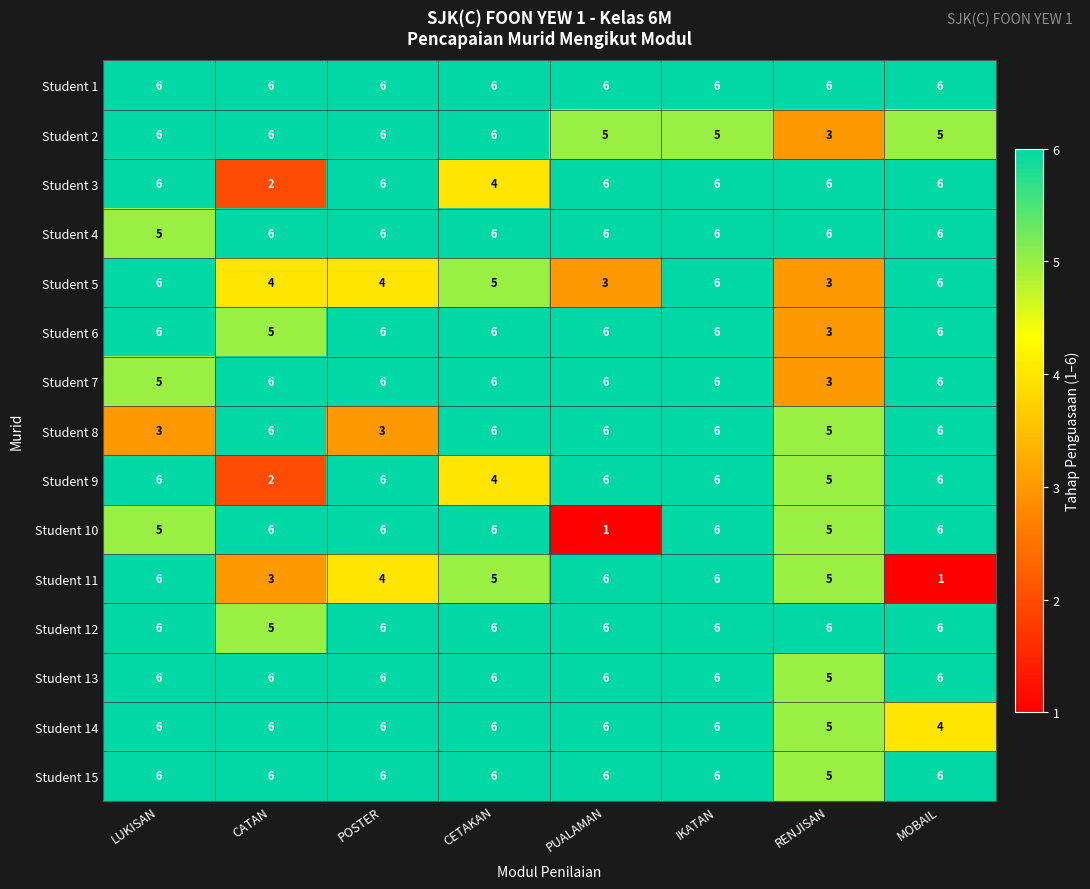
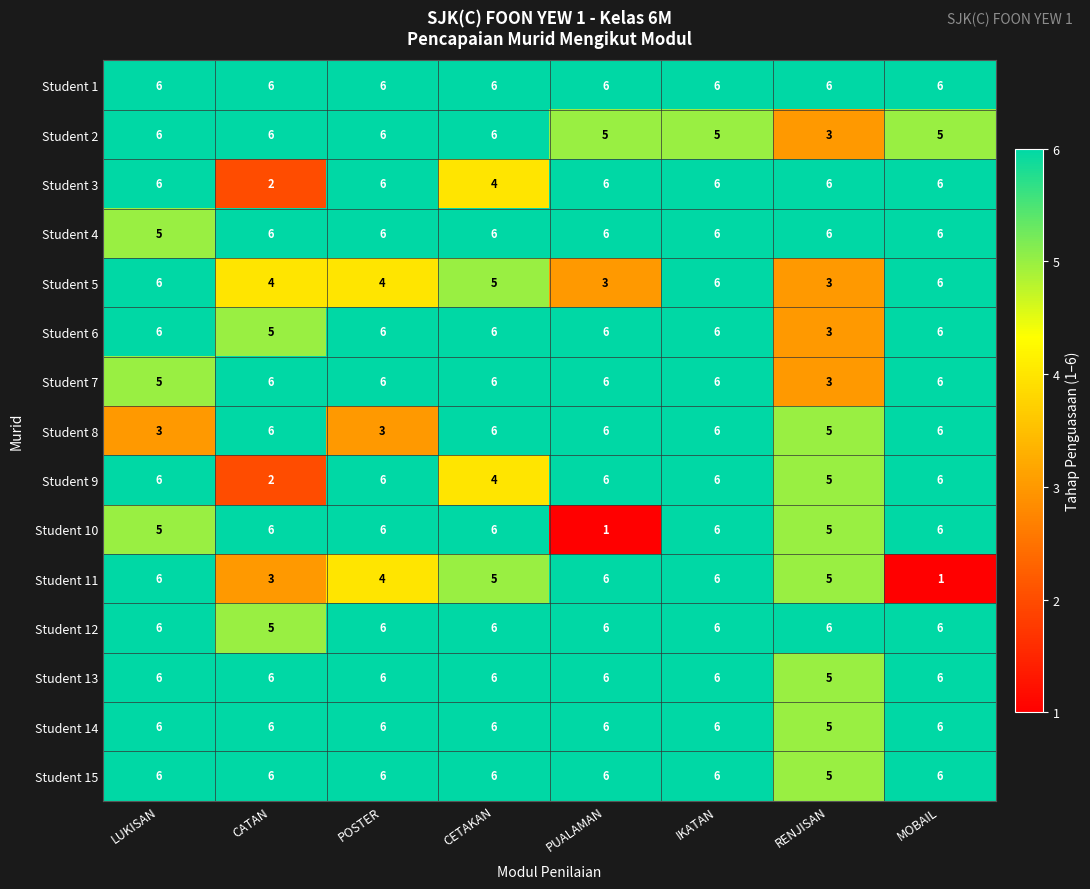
  {
    "Student 1": {
      "LUKISAN": 6,
      "CATAN": 6,
      "POSTER": 6,
      "CETAKAN": 6,
      "PUALAMAN": 6,
      "IKATAN": 6,
      "RENJISAN": 6,
      "MOBAIL": 6
    },
    "Student 2": {
      "LUKISAN": 6,
      "CATAN": 6,
      "POSTER": 6,
      "CETAKAN": 6,
      "PUALAMAN": 5,
      "IKATAN": 5,
      "RENJISAN": 3,
      "MOBAIL": 5
    },
    "Student 3": {
      "LUKISAN": 6,
      "CATAN": 2,
      "POSTER": 6,
      "CETAKAN": 4,
      "PUALAMAN": 6,
      "IKATAN": 6,
      "RENJISAN": 6,
      "MOBAIL": 6
    },
    "Student 4": {
      "LUKISAN": 5,
      "CATAN": 6,
      "POSTER": 6,
      "CETAKAN": 6,
      "PUALAMAN": 6,
      "IKATAN": 6,
      "RENJISAN": 6,
      "MOBAIL": 6
    },
    "Student 5": {
      "LUKISAN": 6,
      "CATAN": 4,
      "POSTER": 4,
      "CETAKAN": 5,
      "PUALAMAN": 3,
      "IKATAN": 6,
      "RENJISAN": 3,
      "MOBAIL": 6
    },
    "Student 6": {
      "LUKISAN": 6,
      "CATAN": 5,
      "POSTER": 6,
      "CETAKAN": 6,
      "PUALAMAN": 6,
      "IKATAN": 6,
      "RENJISAN": 3,
      "MOBAIL": 6
    },
    "Student 7": {
      "LUKISAN": 5,
      "CATAN": 6,
      "POSTER": 6,
      "CETAKAN": 6,
      "PUALAMAN": 6,
      "IKATAN": 6,
      "RENJISAN": 3,
      "MOBAIL": 6
    },
    "Student 8": {
      "LUKISAN": 3,
      "CATAN": 6,
      "POSTER": 3,
      "CETAKAN": 6,
      "PUALAMAN": 6,
      "IKATAN": 6,
      "RENJISAN": 5,
      "MOBAIL": 6
    },
    "Student 9": {
      "LUKISAN": 6,
      "CATAN": 2,
      "POSTER": 6,
      "CETAKAN": 4,
      "PUALAMAN": 6,
      "IKATAN": 6,
      "RENJISAN": 5,
      "MOBAIL": 6
    },
    "Student 10": {
      "LUKISAN": 5,
      "CATAN": 6,
      "POSTER": 6,
      "CETAKAN": 6,
      "PUALAMAN": 1,
      "IKATAN": 6,
      "RENJISAN": 5,
      "MOBAIL": 6
    },
    "Student 11": {
      "LUKISAN": 6,
      "CATAN": 3,
      "POSTER": 4,
      "CETAKAN": 5,
      "PUALAMAN": 6,
      "IKATAN": 6,
      "RENJISAN": 5,
      "MOBAIL": 1
    },
    "Student 12": {
      "LUKISAN": 6,
      "CATAN": 5,
      "POSTER": 6,
      "CETAKAN": 6,
      "PUALAMAN": 6,
      "IKATAN": 6,
      "RENJISAN": 6,
      "MOBAIL": 6
    },
    "Student 13": {
      "LUKISAN": 6,
      "CATAN": 6,
      "POSTER": 6,
      "CETAKAN": 6,
      "PUALAMAN": 6,
      "IKATAN": 6,
      "RENJISAN": 5,
      "MOBAIL": 6
    },
    "Student 14": {
      "LUKISAN": 6,
      "CATAN": 6,
      "POSTER": 6,
      "CETAKAN": 6,
      "PUALAMAN": 6,
      "IKATAN": 6,
      "RENJISAN": 5,
-     "MOBAIL": 4
+     "MOBAIL": 6
    },
    "Student 15": {
      "LUKISAN": 6,
      "CATAN": 6,
      "POSTER": 6,
      "CETAKAN": 6,
      "PUALAMAN": 6,
      "IKATAN": 6,
      "RENJISAN": 5,
      "MOBAIL": 6
    }
  }
